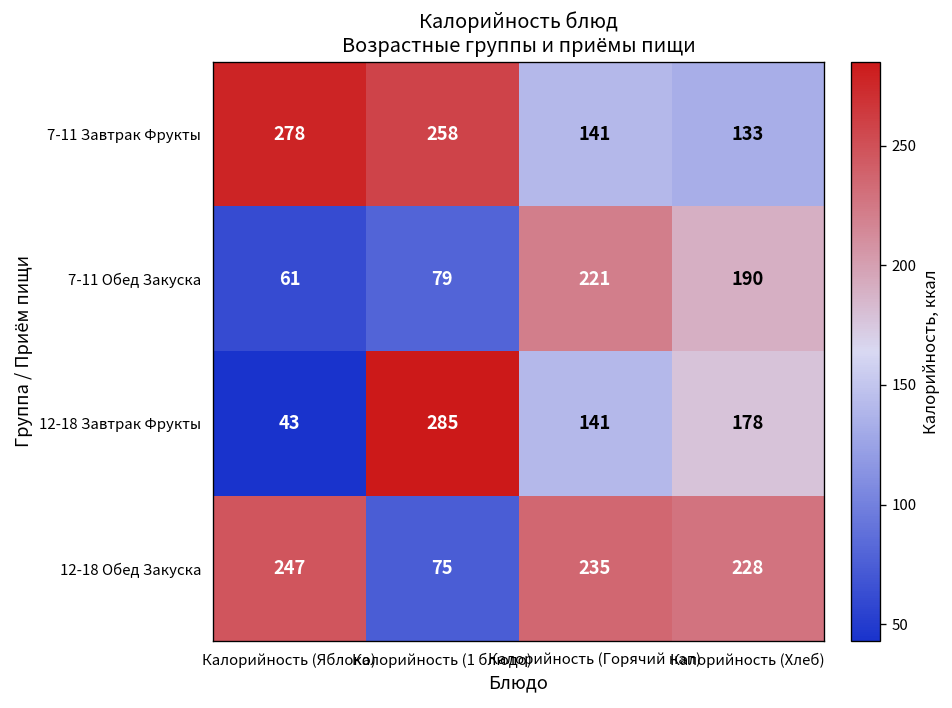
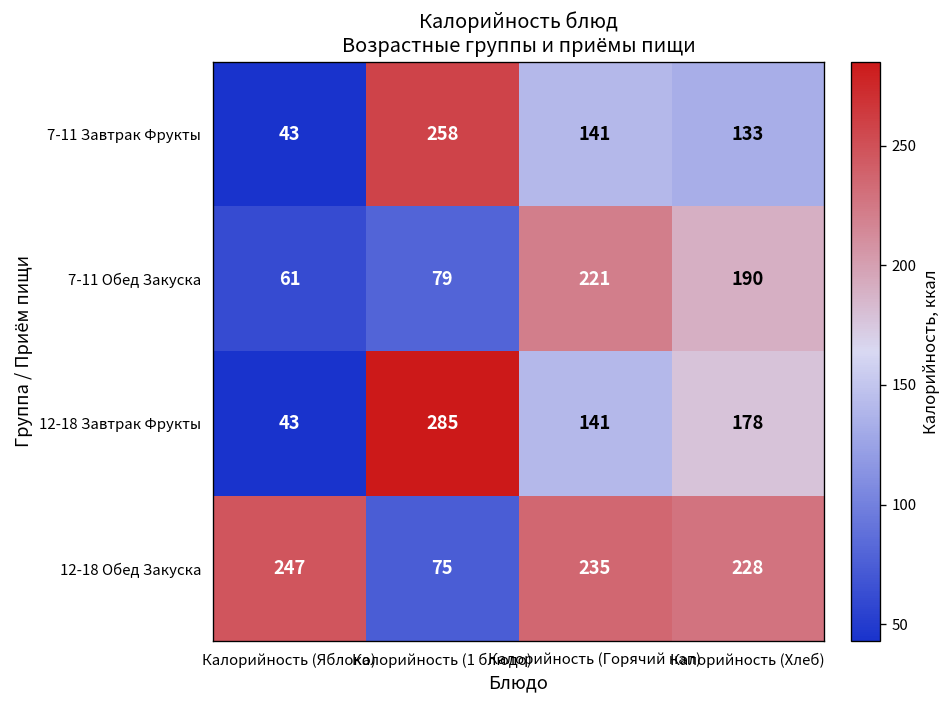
  {
    "7-11 Завтрак Фрукты": {
-     "Калорийность (Яблоко)": 278
+     "Калорийность (Яблоко)": 43
    },
    "7-11 Обед Закуска": {
      "Калорийность (Яблоко)": 61
    },
    "12-18 Завтрак Фрукты": {
      "Калорийность (Яблоко)": 43
    },
    "12-18 Обед Закуска": {
      "Калорийность (Яблоко)": 247
    }
  }
